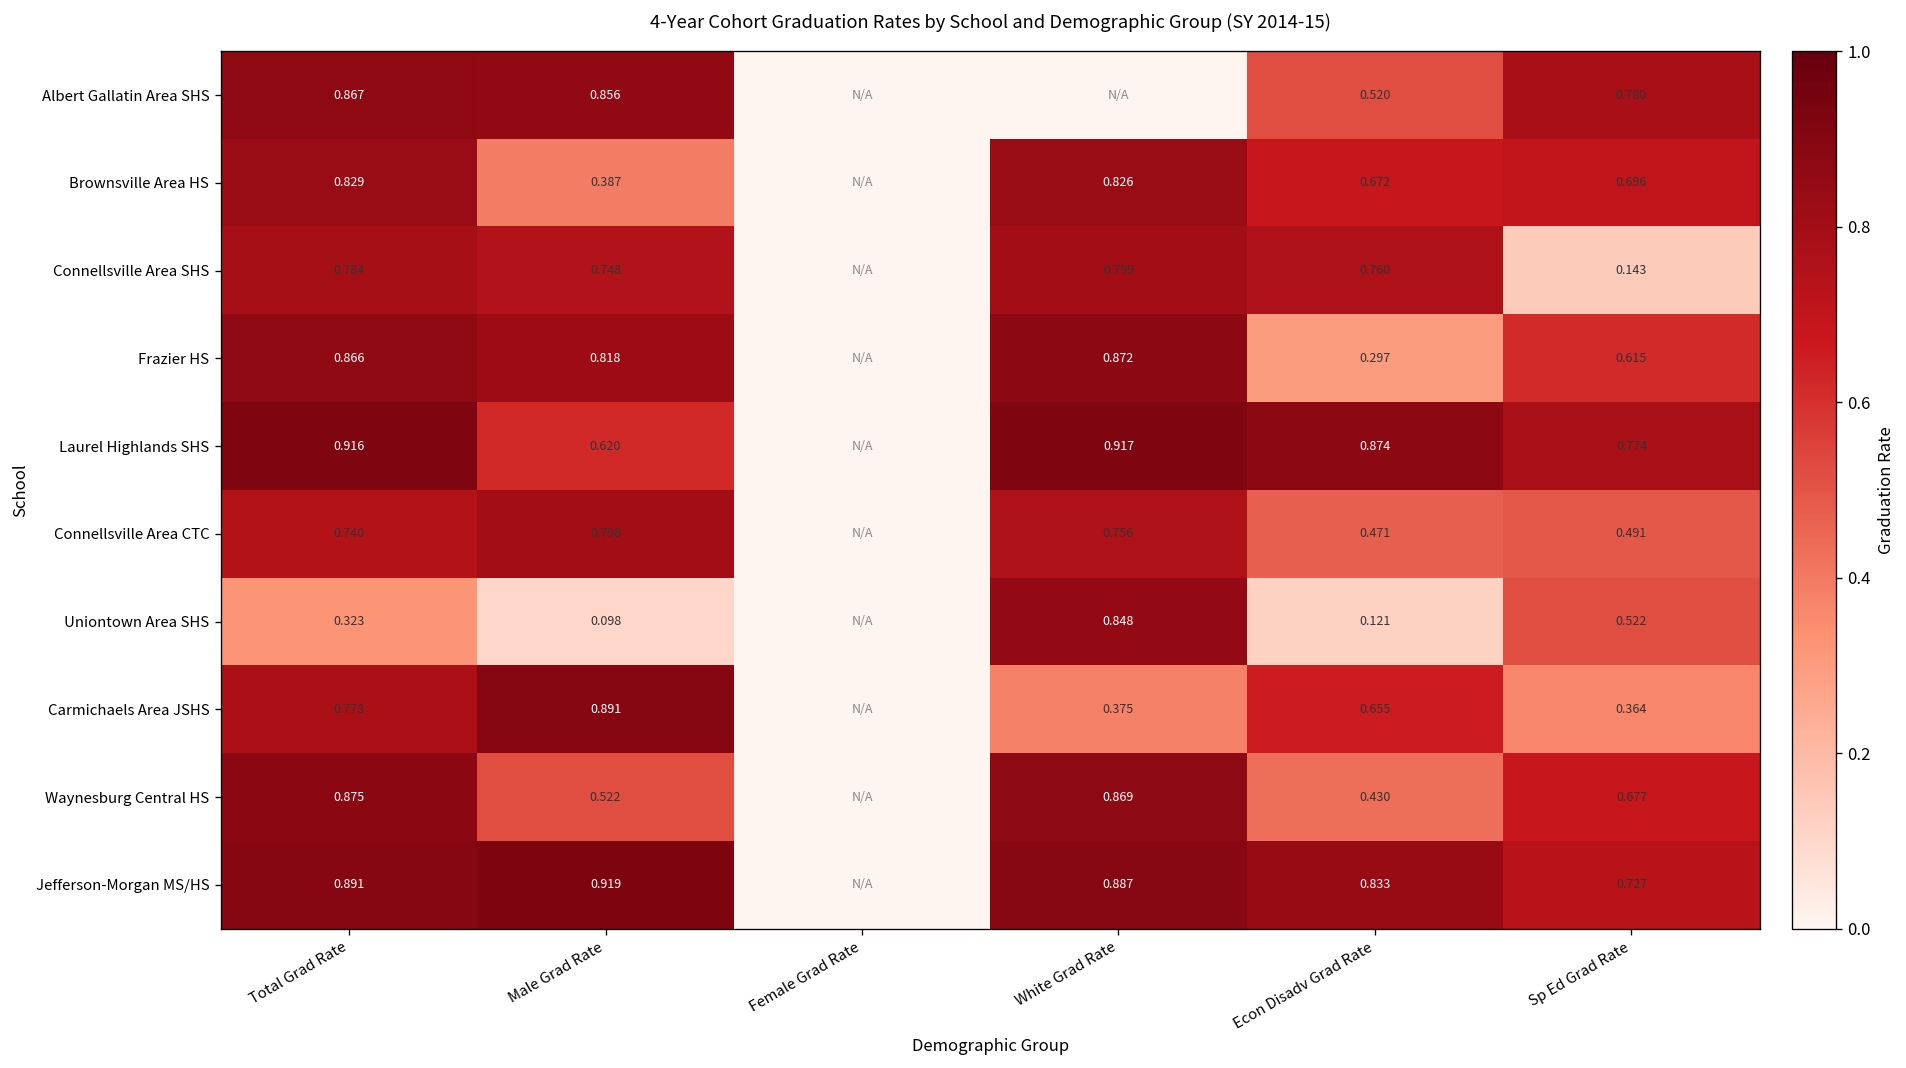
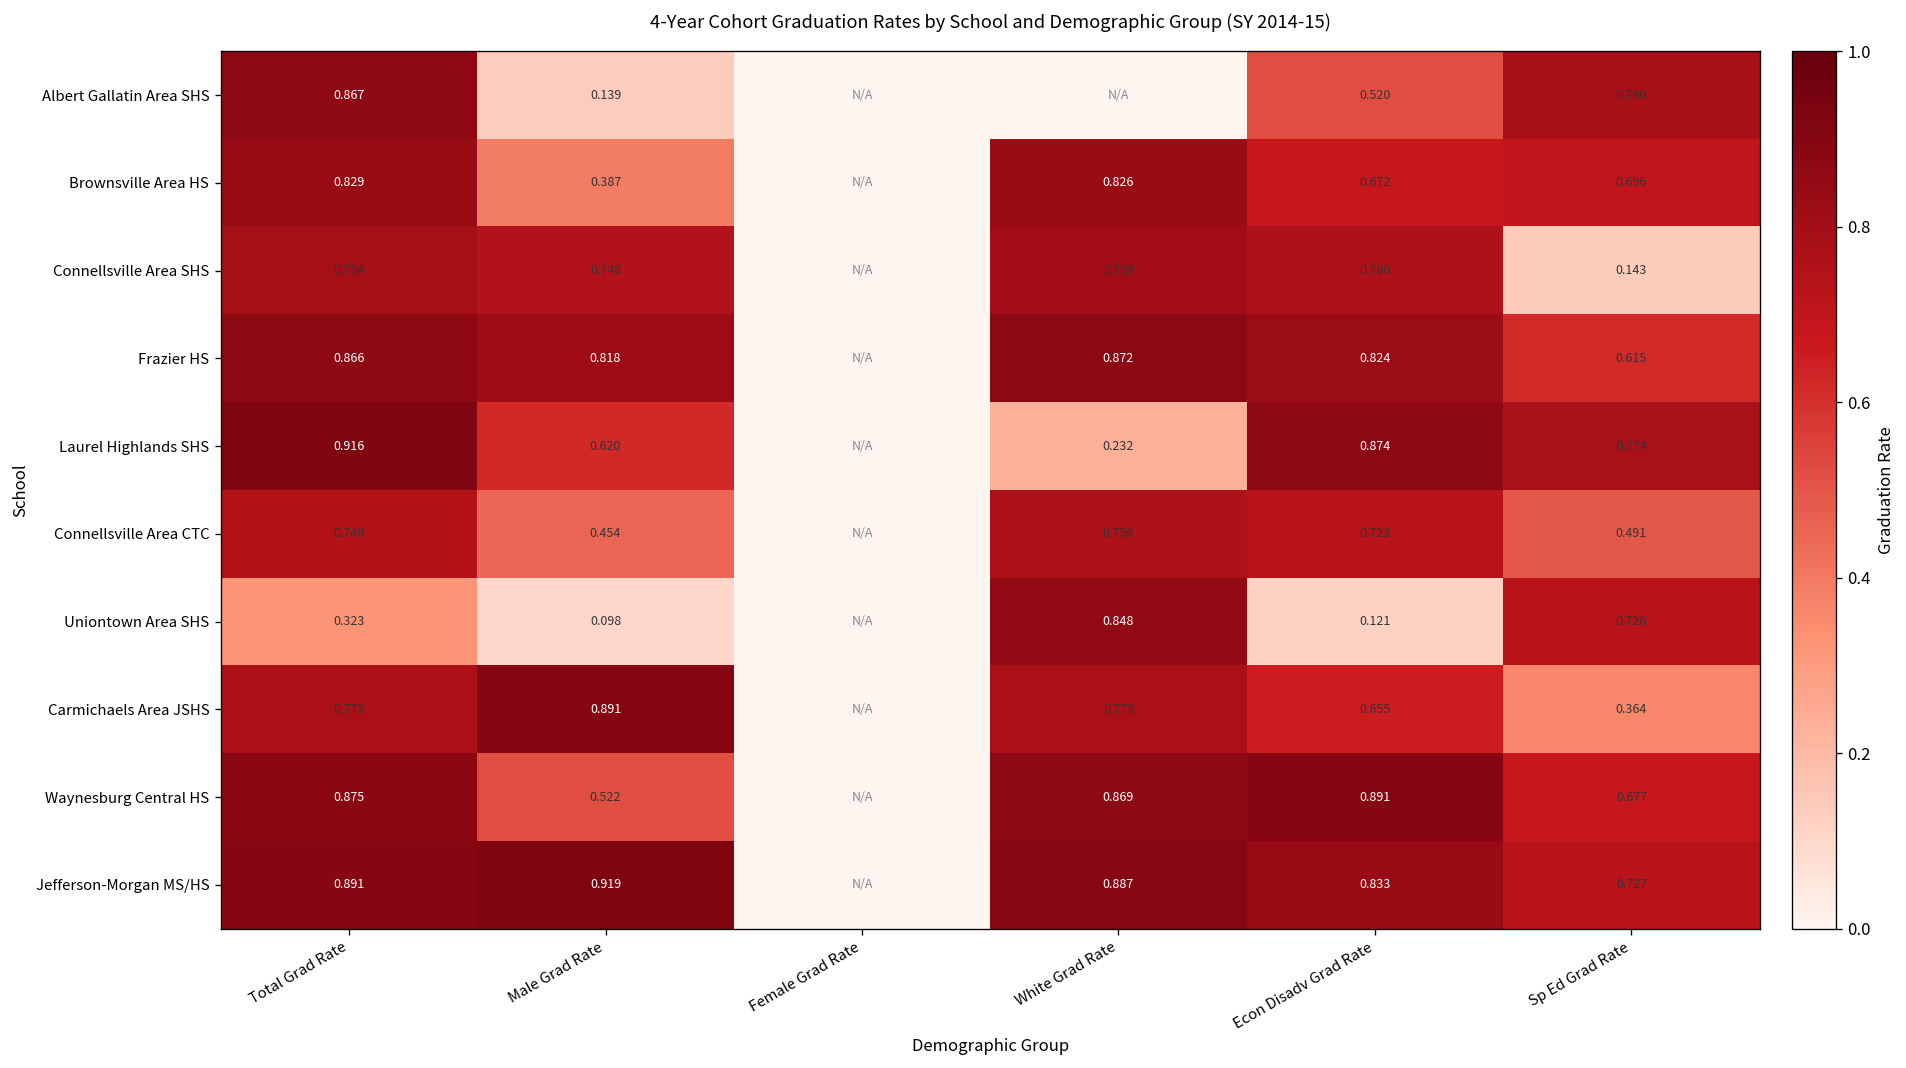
  {
    "Albert Gallatin Area SHS": {
      "Total Grad Rate": 0.867,
-     "Male Grad Rate": 0.856,
+     "Male Grad Rate": 0.139,
      "Econ Disadv Grad Rate": 0.520,
      "Sp Ed Grad Rate": 0.780
    },
    "Brownsville Area HS": {
      "Total Grad Rate": 0.829,
      "Male Grad Rate": 0.387,
      "White Grad Rate": 0.826,
      "Econ Disadv Grad Rate": 0.672,
      "Sp Ed Grad Rate": 0.696
    },
    "Connellsville Area SHS": {
      "Total Grad Rate": 0.784,
      "Male Grad Rate": 0.748,
      "White Grad Rate": 0.799,
      "Econ Disadv Grad Rate": 0.760,
      "Sp Ed Grad Rate": 0.143
    },
    "Frazier HS": {
      "Total Grad Rate": 0.866,
      "Male Grad Rate": 0.818,
      "White Grad Rate": 0.872,
-     "Econ Disadv Grad Rate": 0.297,
+     "Econ Disadv Grad Rate": 0.824,
      "Sp Ed Grad Rate": 0.615
    },
    "Laurel Highlands SHS": {
      "Total Grad Rate": 0.916,
      "Male Grad Rate": 0.620,
-     "White Grad Rate": 0.917,
+     "White Grad Rate": 0.232,
      "Econ Disadv Grad Rate": 0.874,
      "Sp Ed Grad Rate": 0.774
    },
    "Connellsville Area CTC": {
      "Total Grad Rate": 0.740,
-     "Male Grad Rate": 0.798,
+     "Male Grad Rate": 0.454,
      "White Grad Rate": 0.756,
-     "Econ Disadv Grad Rate": 0.471,
+     "Econ Disadv Grad Rate": 0.723,
      "Sp Ed Grad Rate": 0.491
    },
    "Uniontown Area SHS": {
      "Total Grad Rate": 0.323,
      "Male Grad Rate": 0.098,
      "White Grad Rate": 0.848,
      "Econ Disadv Grad Rate": 0.121,
-     "Sp Ed Grad Rate": 0.522
+     "Sp Ed Grad Rate": 0.726
    },
    "Carmichaels Area JSHS": {
      "Total Grad Rate": 0.773,
      "Male Grad Rate": 0.891,
-     "White Grad Rate": 0.375,
+     "White Grad Rate": 0.773,
      "Econ Disadv Grad Rate": 0.655,
      "Sp Ed Grad Rate": 0.364
    },
    "Waynesburg Central HS": {
      "Total Grad Rate": 0.875,
      "Male Grad Rate": 0.522,
      "White Grad Rate": 0.869,
-     "Econ Disadv Grad Rate": 0.430,
+     "Econ Disadv Grad Rate": 0.891,
      "Sp Ed Grad Rate": 0.677
    },
    "Jefferson-Morgan MS/HS": {
      "Total Grad Rate": 0.891,
      "Male Grad Rate": 0.919,
      "White Grad Rate": 0.887,
      "Econ Disadv Grad Rate": 0.833,
      "Sp Ed Grad Rate": 0.727
    }
  }
